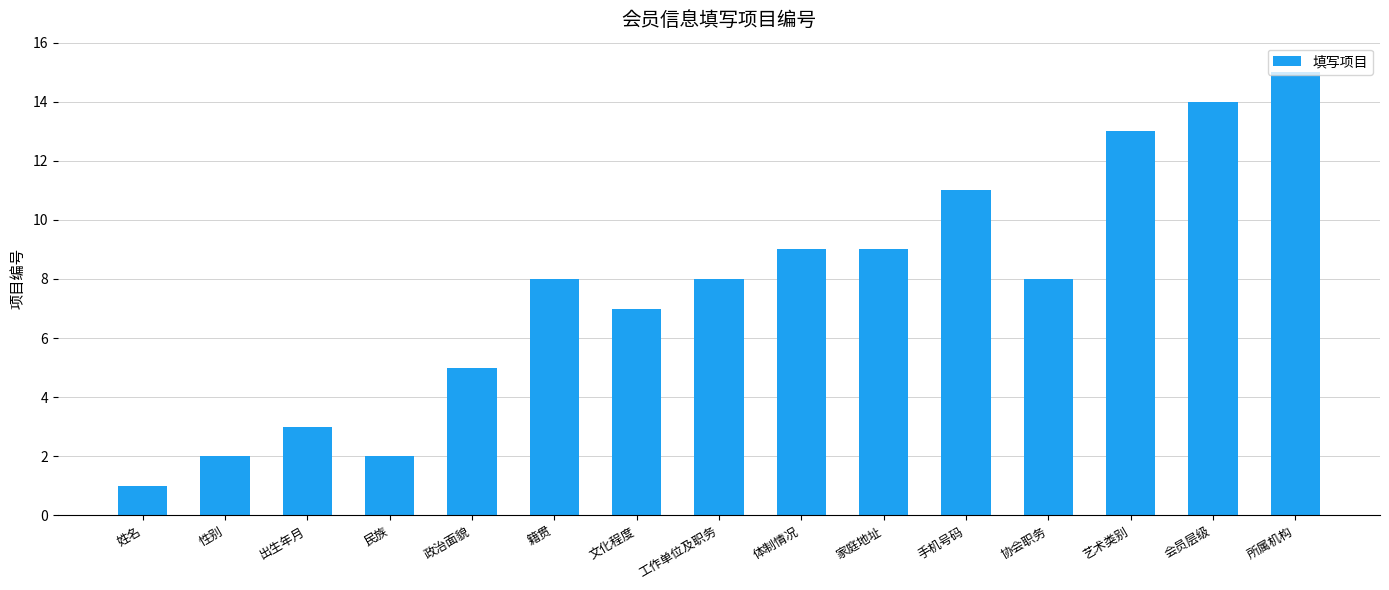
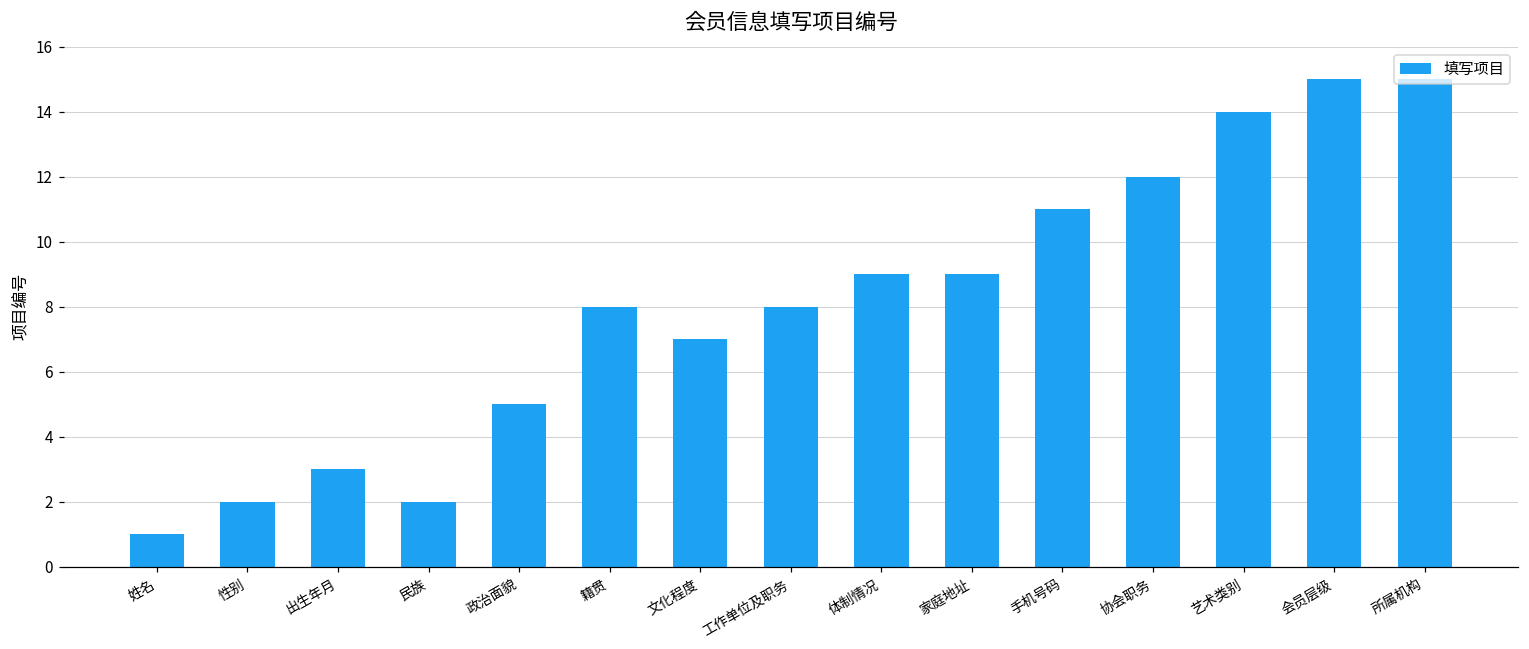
  {
    "姓名": 1,
    "性别": 2,
    "出生年月": 3,
    "民族": 2,
    "政治面貌": 5,
    "籍贯": 8,
    "文化程度": 7,
    "工作单位及职务": 8,
    "体制情况": 9,
    "家庭地址": 9,
    "手机号码": 11,
-   "协会职务": 8,
-   "艺术类别": 13,
-   "会员层级": 14
+   "协会职务": 12,
+   "艺术类别": 14,
+   "会员层级": 15
  }
